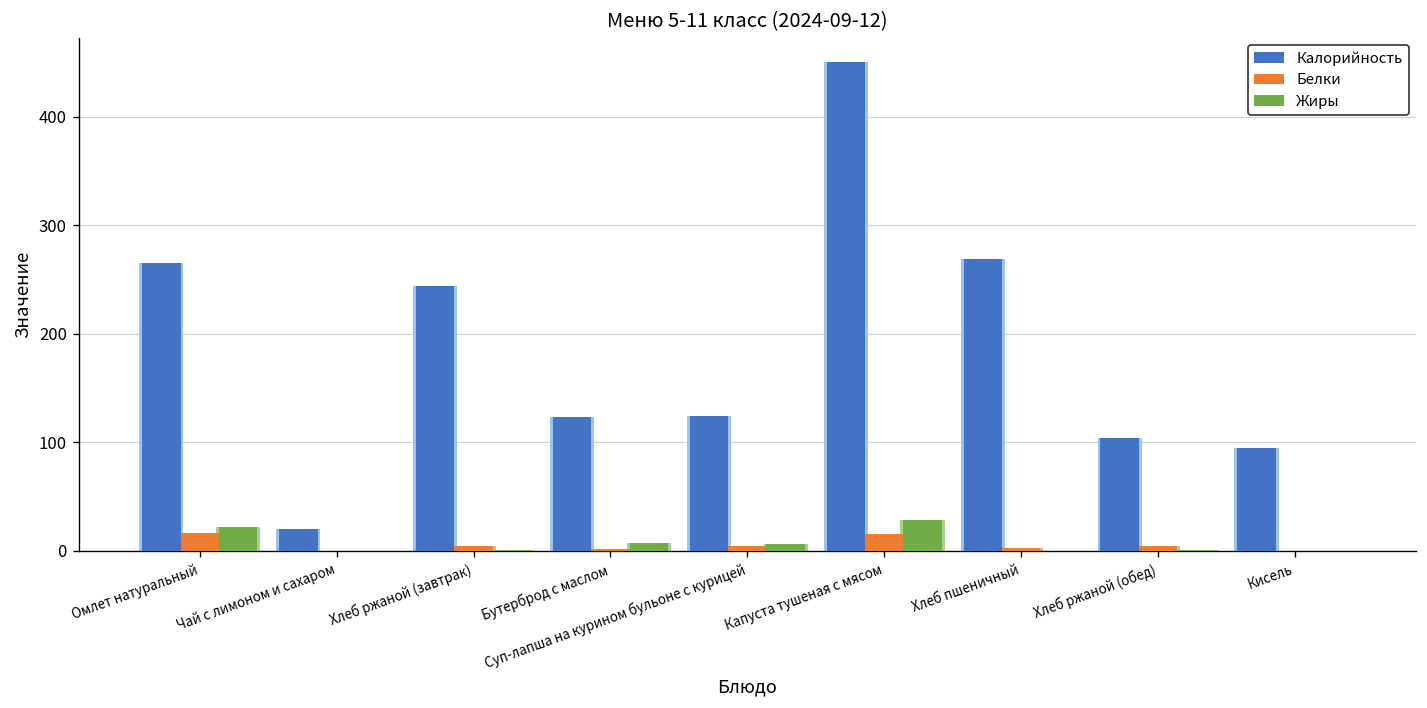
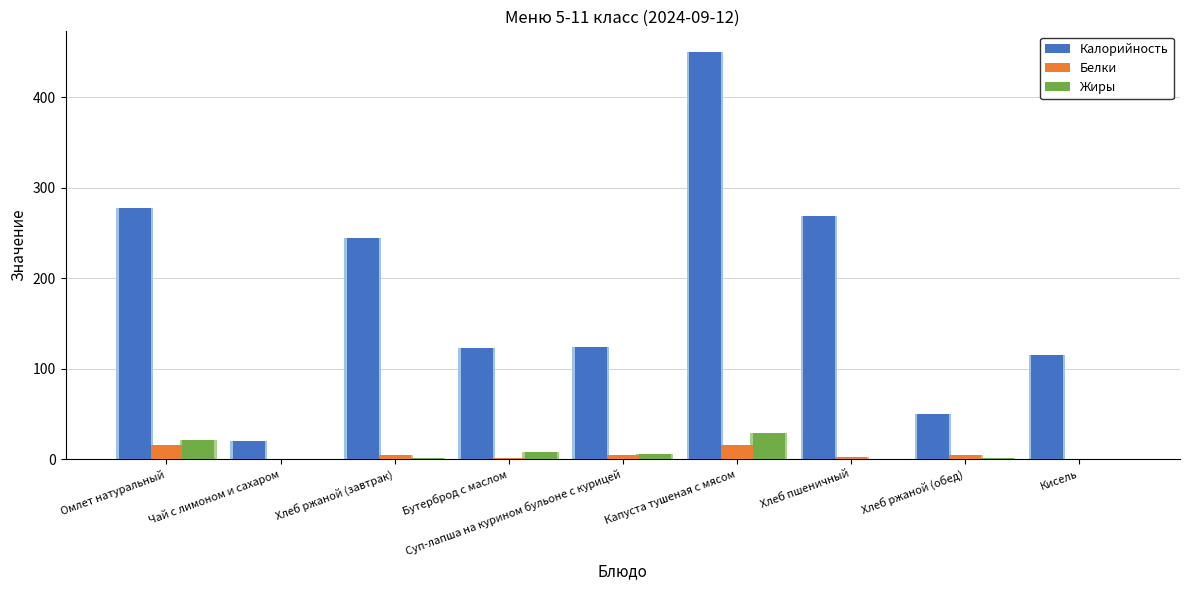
  {
    "Калорийность": {
-     "Омлет натуральный": 270,
+     "Омлет натуральный": 280,
      "Чай с лимоном и сахаром": 20,
      "Хлеб ржаной (завтрак)": 240,
      "Бутерброд с маслом": 120,
      "Суп-лапша на курином бульоне с курицей": 120,
      "Капуста тушеная с мясом": 450,
      "Хлеб пшеничный": 270,
-     "Хлеб ржаной (обед)": 100,
-     "Кисель": 100
+     "Хлеб ржаной (обед)": 50,
+     "Кисель": 120
    },
    "Белки": {
      "Омлет натуральный": 20,
      "Хлеб ржаной (завтрак)": 0,
      "Суп-лапша на курином бульоне с курицей": 0,
      "Капуста тушеная с мясом": 20,
      "Хлеб ржаной (обед)": 0
    },
    "Жиры": {
      "Омлет натуральный": 20,
      "Бутерброд с маслом": 10,
      "Суп-лапша на курином бульоне с курицей": 10,
      "Капуста тушеная с мясом": 30,
      "Кисель": 0
    }
  }
